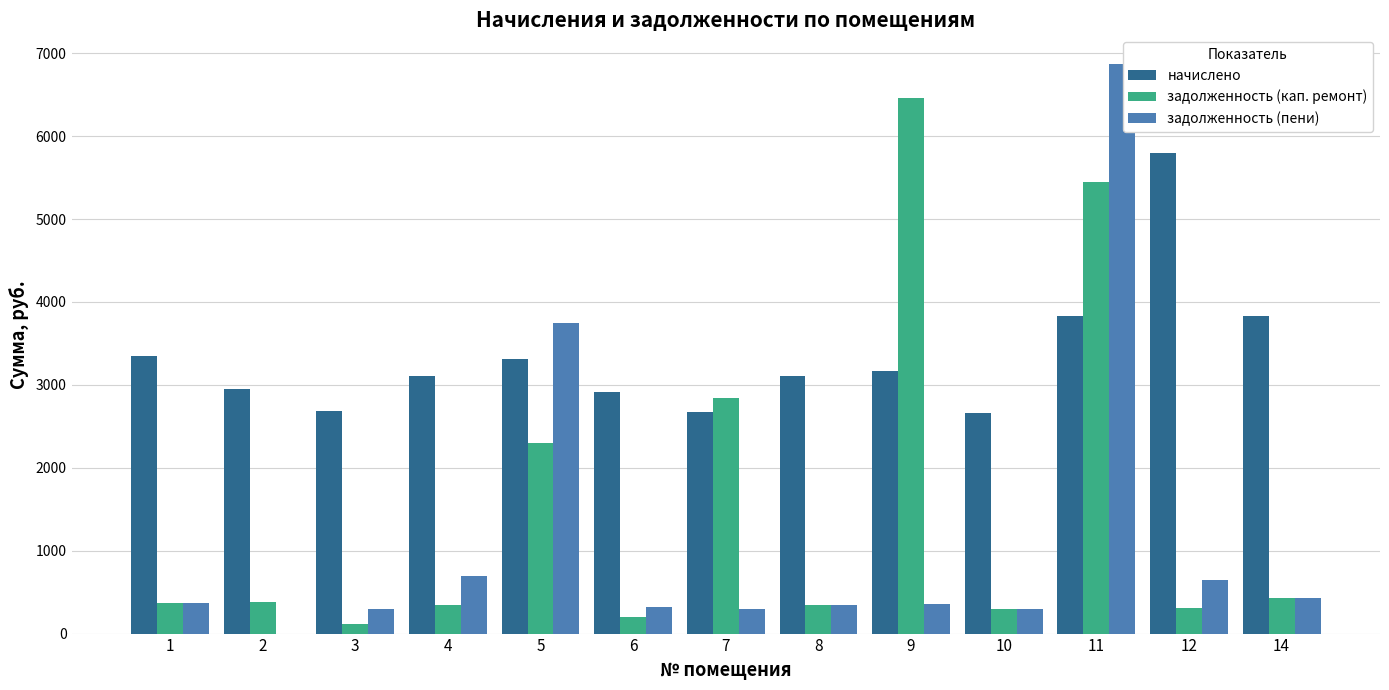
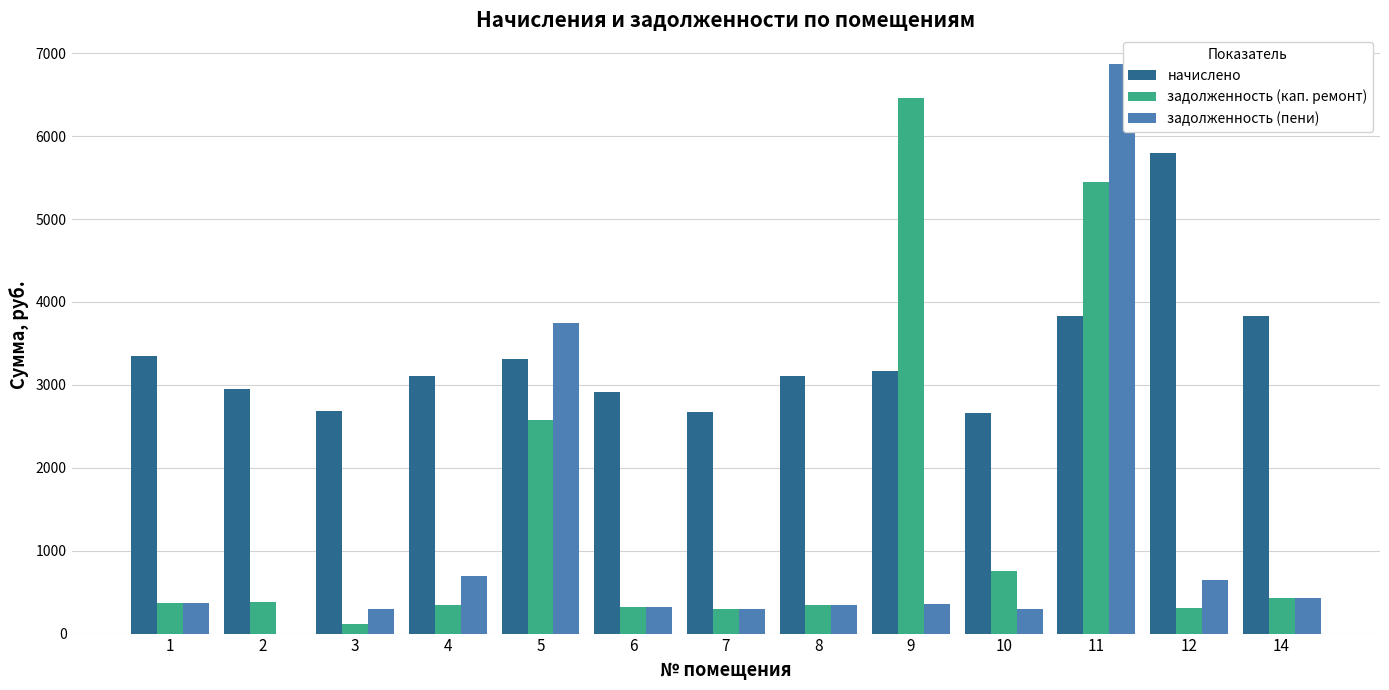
  {
    "задолженность (кап. ремонт)": {
      "1": 400,
      "2": 400,
      "3": 100,
      "4": 300,
-     "5": 2300,
-     "6": 200,
-     "7": 2800,
+     "5": 2600,
+     "6": 300,
+     "7": 300,
      "8": 300,
      "9": 6500,
-     "10": 300,
+     "10": 800,
      "11": 5500,
      "12": 300,
      "14": 400
    }
  }
